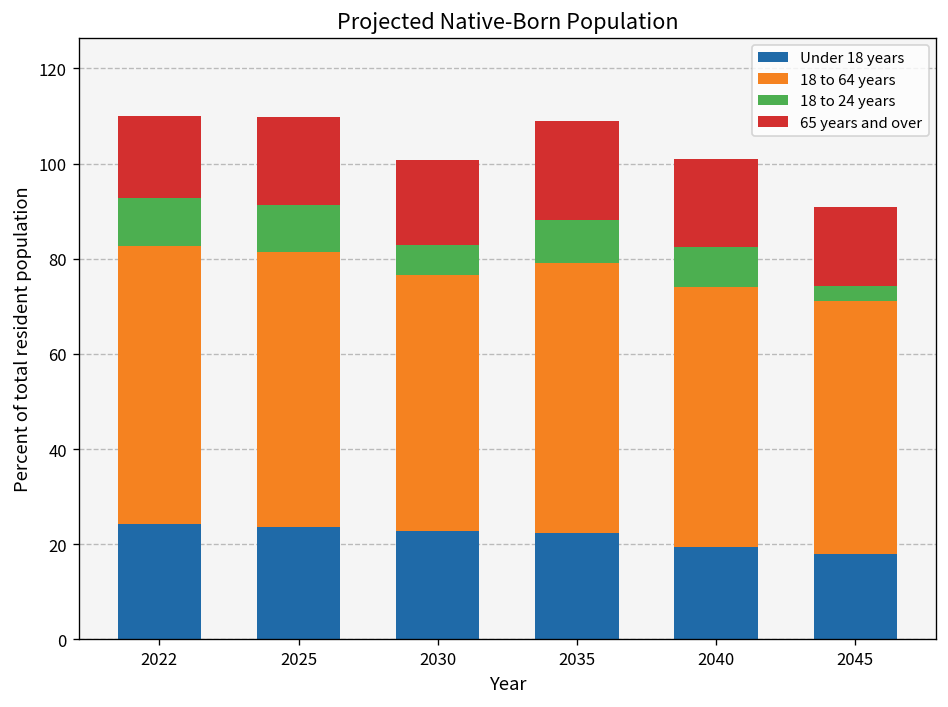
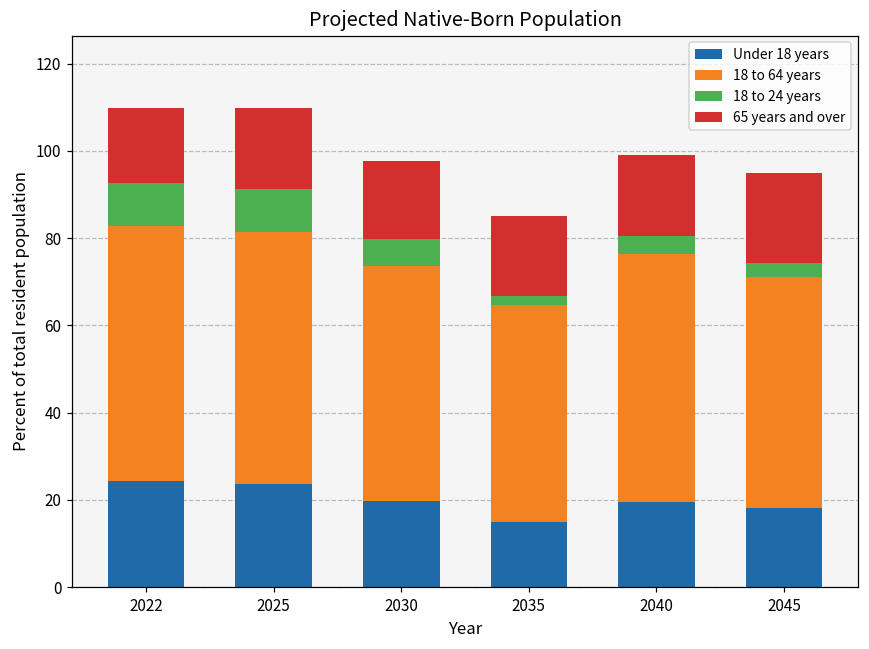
  {
    "Under 18 years": {
      "2022": 24,
      "2025": 24,
-     "2030": 23,
-     "2035": 22,
+     "2030": 20,
+     "2035": 15,
      "2040": 20,
      "2045": 18
    },
    "18 to 64 years": {
      "2022": 58,
      "2025": 58,
      "2030": 54,
-     "2035": 57,
-     "2040": 54,
+     "2035": 50,
+     "2040": 57,
      "2045": 53
    },
    "18 to 24 years": {
      "2022": 10,
      "2025": 10,
      "2030": 6,
-     "2035": 9,
-     "2040": 8,
+     "2035": 2,
+     "2040": 4,
      "2045": 3
    },
    "65 years and over": {
      "2022": 17,
      "2025": 19,
      "2030": 18,
-     "2035": 21,
+     "2035": 18,
      "2040": 19,
-     "2045": 17
+     "2045": 21
    }
  }
